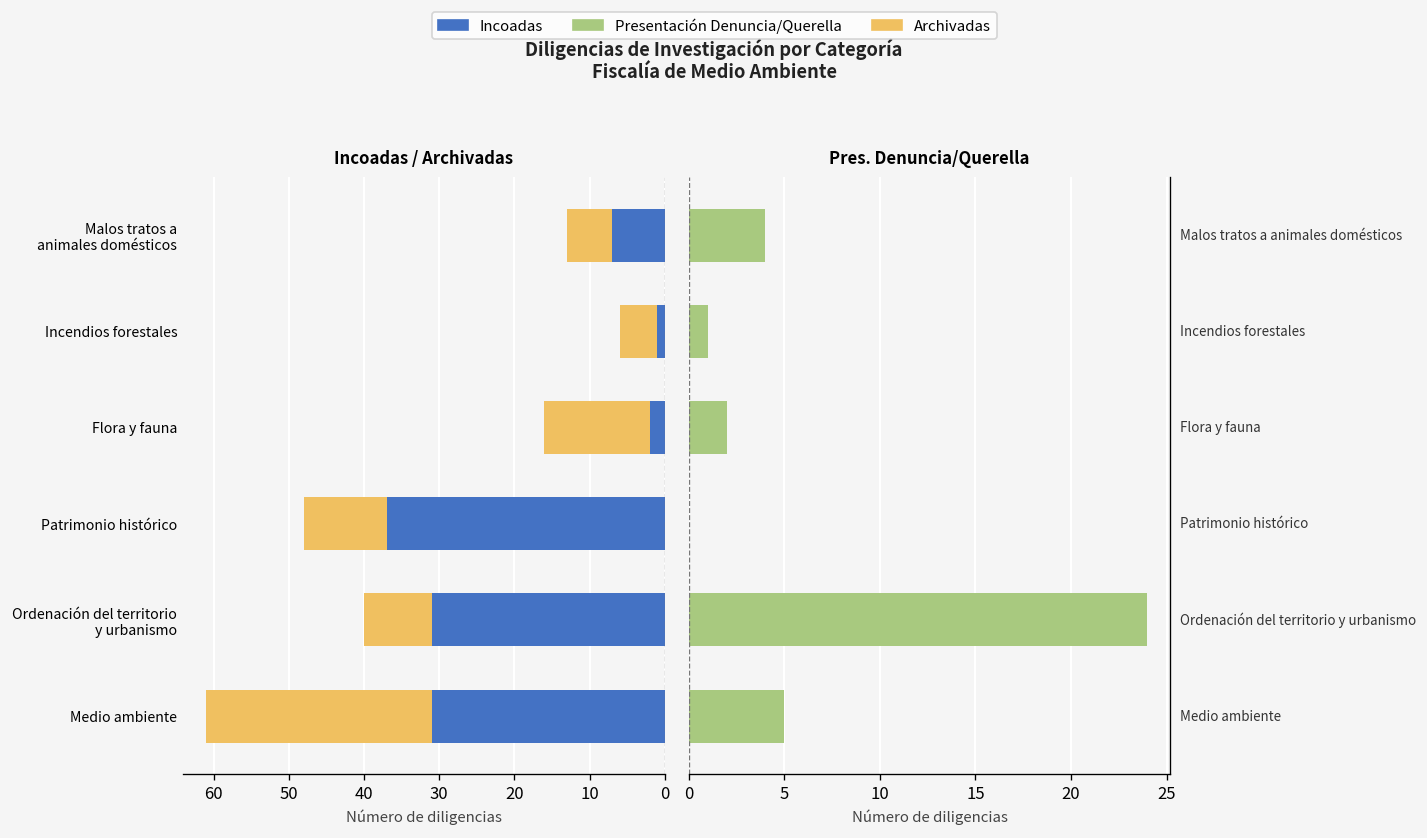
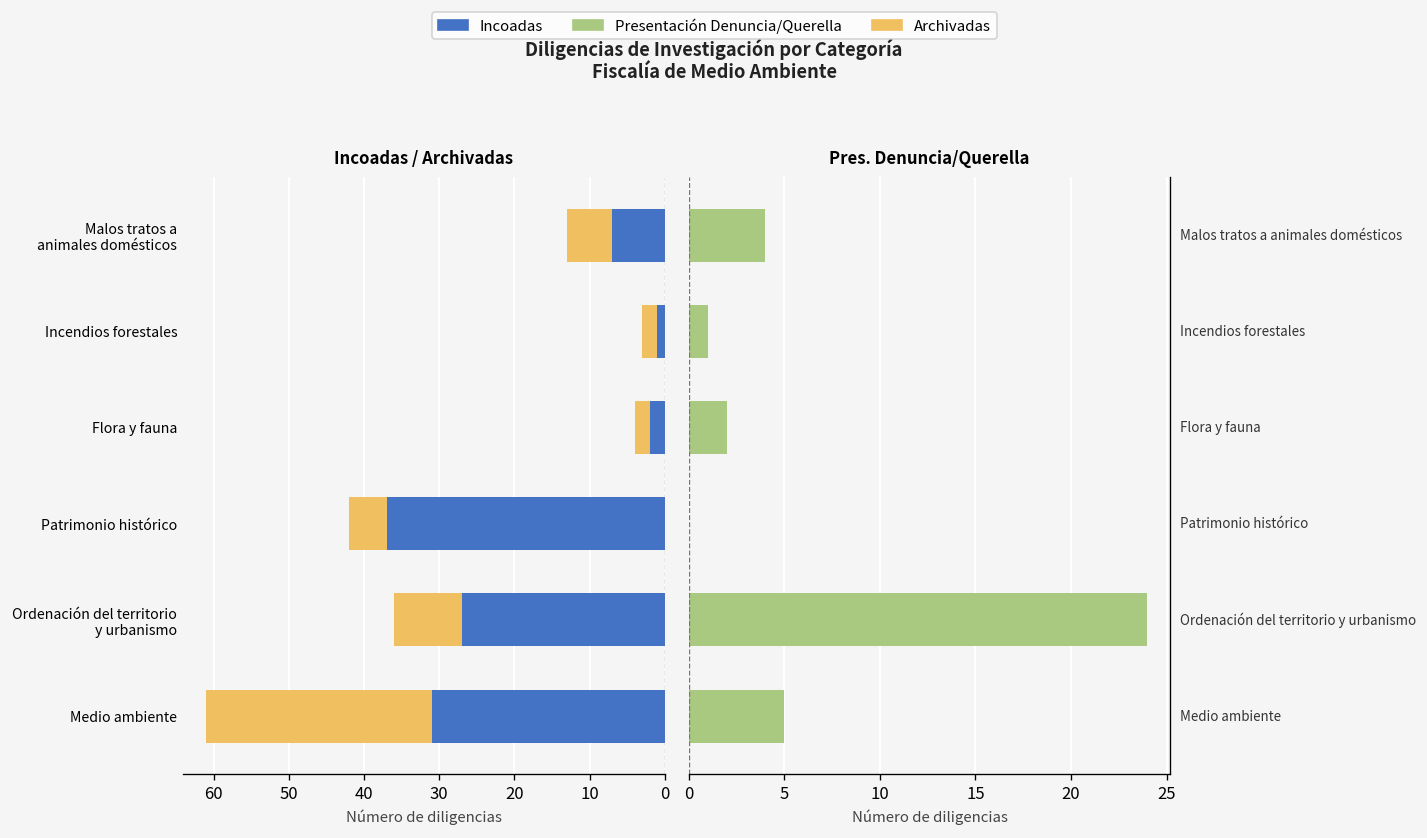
  {
    "Incoadas / Archivadas": {
      "Incoadas": {
        "Malos tratos a animales domésticos": 7,
        "Incendios forestales": 1,
        "Flora y fauna": 2,
        "Patrimonio histórico": 37,
-       "Ordenación del territorio y urbanismo": 31,
+       "Ordenación del territorio y urbanismo": 27,
        "Medio ambiente": 31
      },
      "Archivadas": {
        "Malos tratos a animales domésticos": 6,
-       "Incendios forestales": 5,
-       "Flora y fauna": 14,
-       "Patrimonio histórico": 11,
+       "Incendios forestales": 2,
+       "Flora y fauna": 2,
+       "Patrimonio histórico": 5,
        "Ordenación del territorio y urbanismo": 9,
        "Medio ambiente": 30
      }
    }
  }
